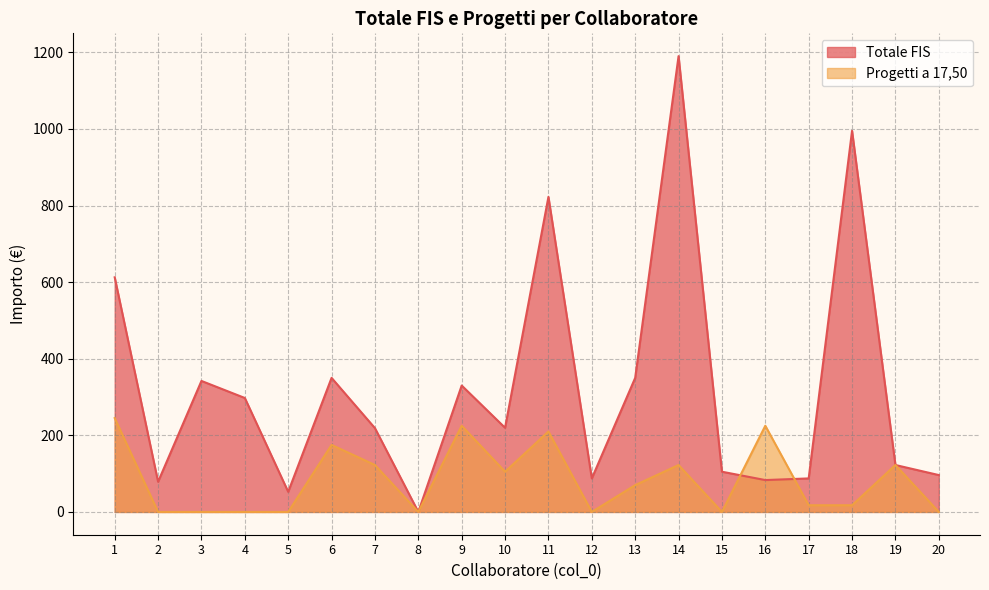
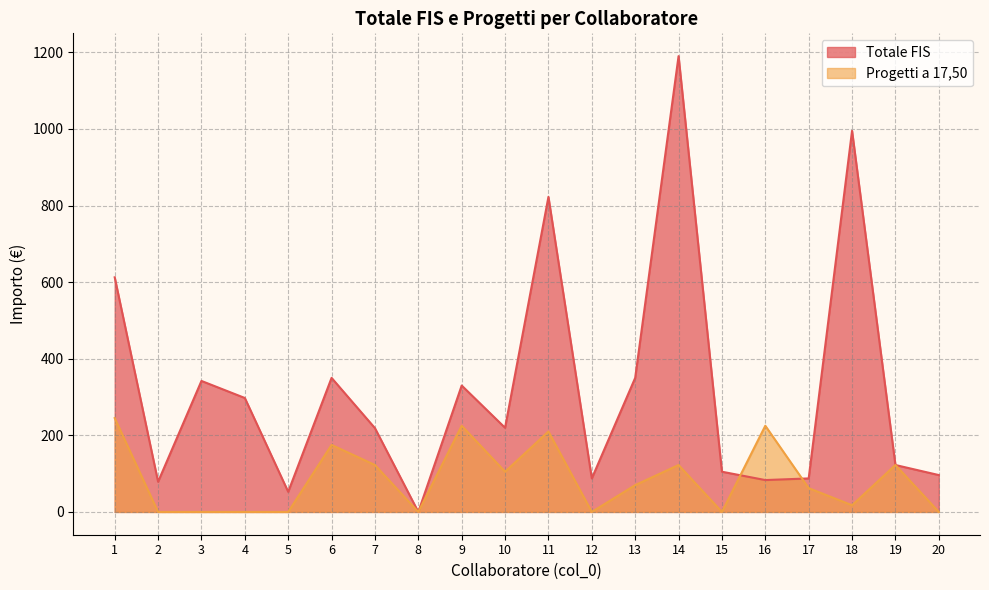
  {
    "Totale FIS": {
      "1": 610,
      "2": 80,
      "3": 340,
      "4": 300,
      "5": 50,
      "6": 350,
      "7": 220,
      "9": 330,
      "10": 220,
      "11": 820,
      "12": 90,
      "13": 350,
      "14": 1190,
      "15": 110,
      "16": 80,
      "17": 90,
      "18": 1000,
      "20": 100
    },
    "Progetti a 17,50": {
      "1": 250,
      "2": 0,
      "3": 0,
      "4": 0,
      "5": 0,
      "6": 180,
      "7": 120,
      "9": 230,
      "10": 110,
      "11": 210,
      "12": 0,
      "13": 70,
      "14": 120,
      "15": 0,
      "16": 230,
-     "17": 20,
+     "17": 60,
      "18": 20,
      "20": 0
    }
  }
